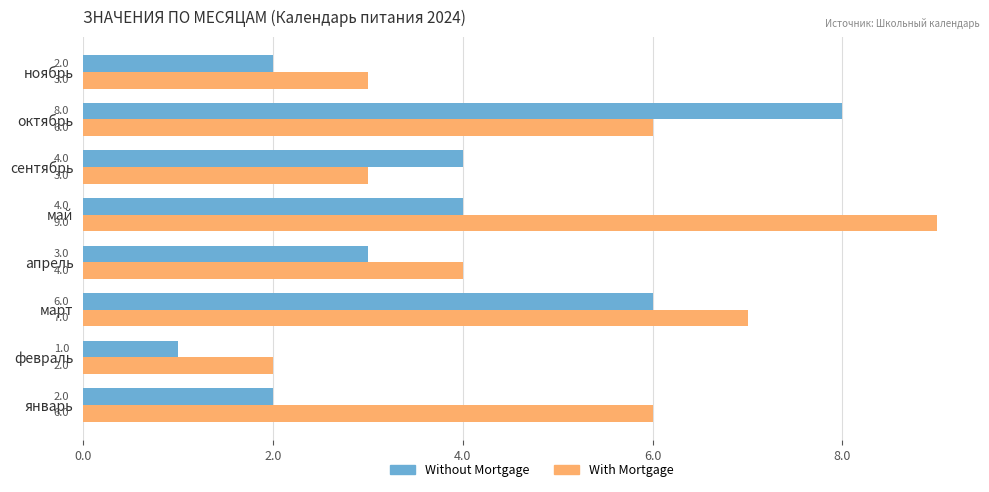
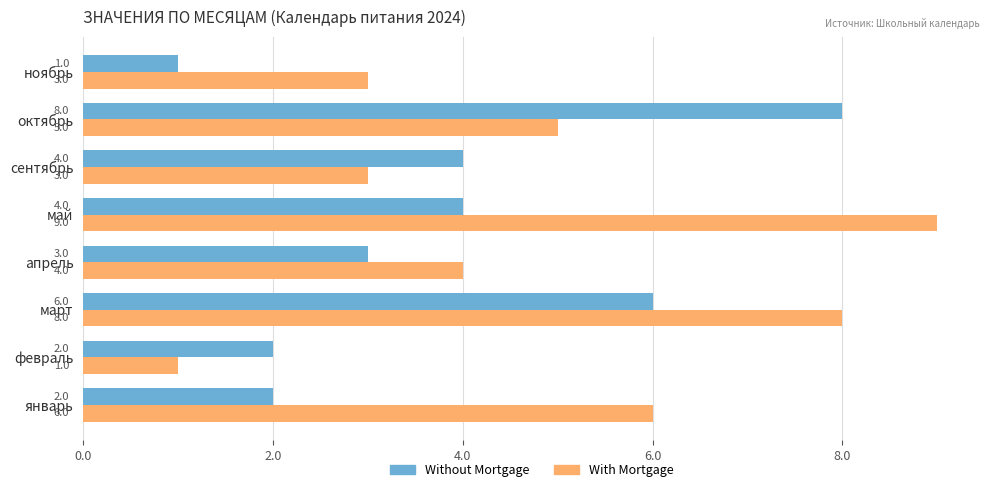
  {
    "Without Mortgage": {
-     "ноябрь": 2.0,
-     "февраль": 1.0
+     "ноябрь": 1.0,
+     "февраль": 2.0
    },
    "With Mortgage": {
-     "октябрь": 6.0,
-     "март": 7.0,
-     "февраль": 2.0
+     "октябрь": 5.0,
+     "март": 8.0,
+     "февраль": 1.0
    }
  }
